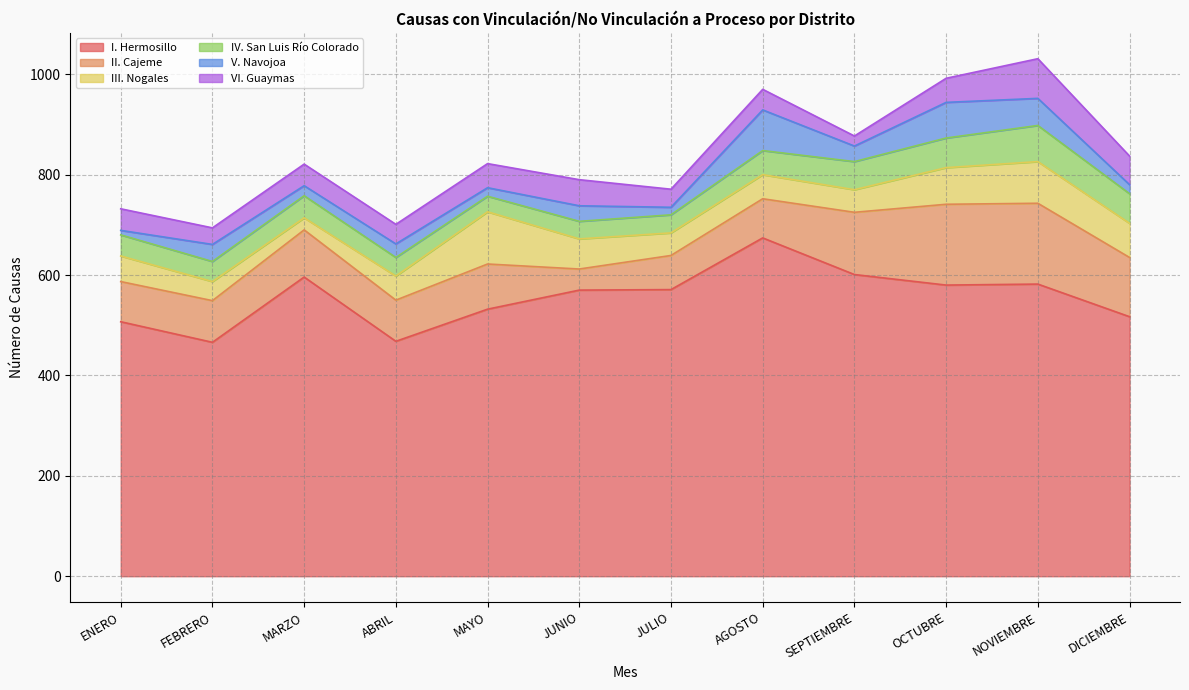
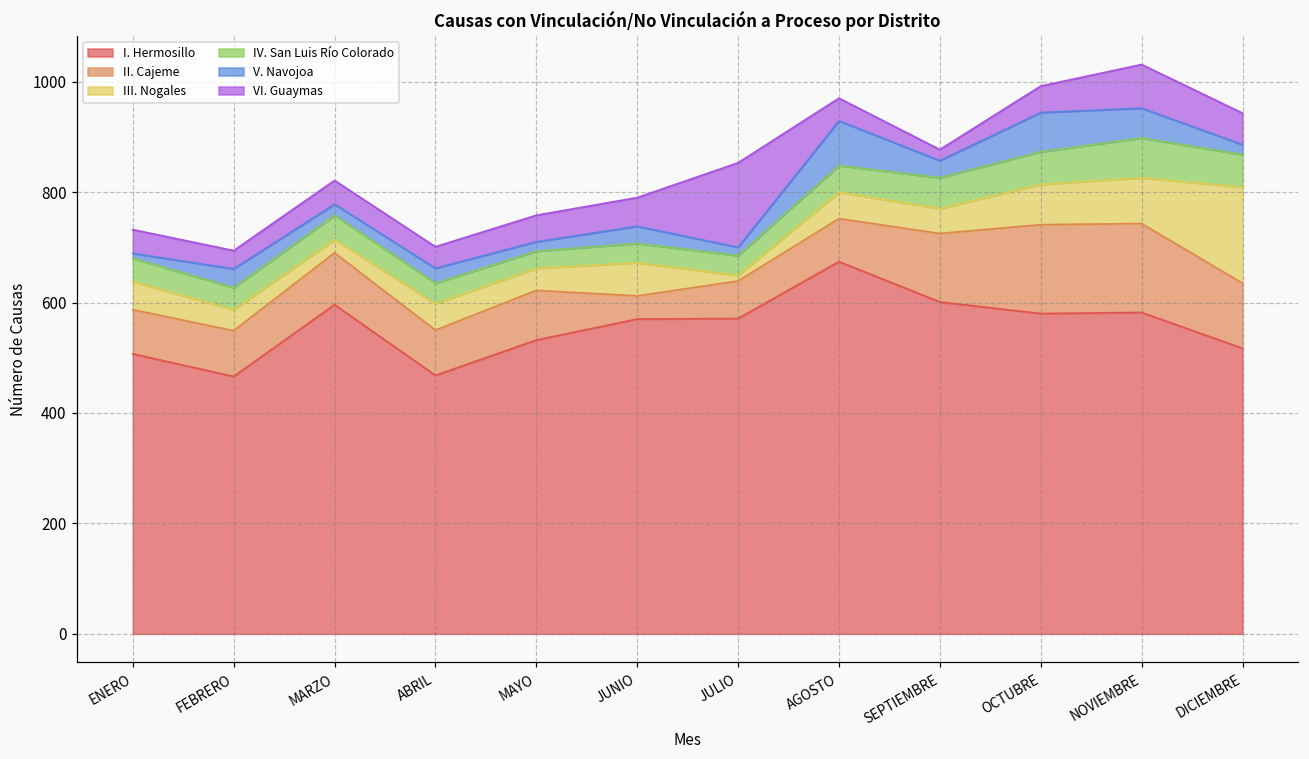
  {
    "III. Nogales": {
      "ENERO": 50,
      "FEBRERO": 40,
      "MARZO": 20,
      "ABRIL": 50,
-     "MAYO": 100,
+     "MAYO": 40,
      "JUNIO": 60,
-     "JULIO": 50,
+     "JULIO": 10,
      "AGOSTO": 50,
      "SEPTIEMBRE": 50,
      "OCTUBRE": 70,
      "NOVIEMBRE": 80,
-     "DICIEMBRE": 70
+     "DICIEMBRE": 170
    },
    "IV. San Luis Río Colorado": {
      "ENERO": 40,
      "FEBRERO": 40,
      "MARZO": 40,
      "ABRIL": 40,
      "MAYO": 30,
      "JUNIO": 40,
      "JULIO": 40,
      "AGOSTO": 50,
      "SEPTIEMBRE": 60,
      "OCTUBRE": 60,
      "NOVIEMBRE": 70,
      "DICIEMBRE": 60
    },
    "V. Navojoa": {
      "ENERO": 10,
      "FEBRERO": 30,
      "MARZO": 20,
      "ABRIL": 30,
      "MAYO": 20,
      "JUNIO": 30,
      "JULIO": 20,
      "AGOSTO": 80,
      "SEPTIEMBRE": 30,
      "OCTUBRE": 70,
      "NOVIEMBRE": 50,
      "DICIEMBRE": 20
    },
    "VI. Guaymas": {
      "ENERO": 40,
      "FEBRERO": 30,
      "MARZO": 40,
      "ABRIL": 40,
      "MAYO": 50,
      "JUNIO": 50,
-     "JULIO": 40,
+     "JULIO": 150,
      "AGOSTO": 40,
      "SEPTIEMBRE": 20,
      "OCTUBRE": 50,
      "NOVIEMBRE": 80,
      "DICIEMBRE": 60
    }
  }
